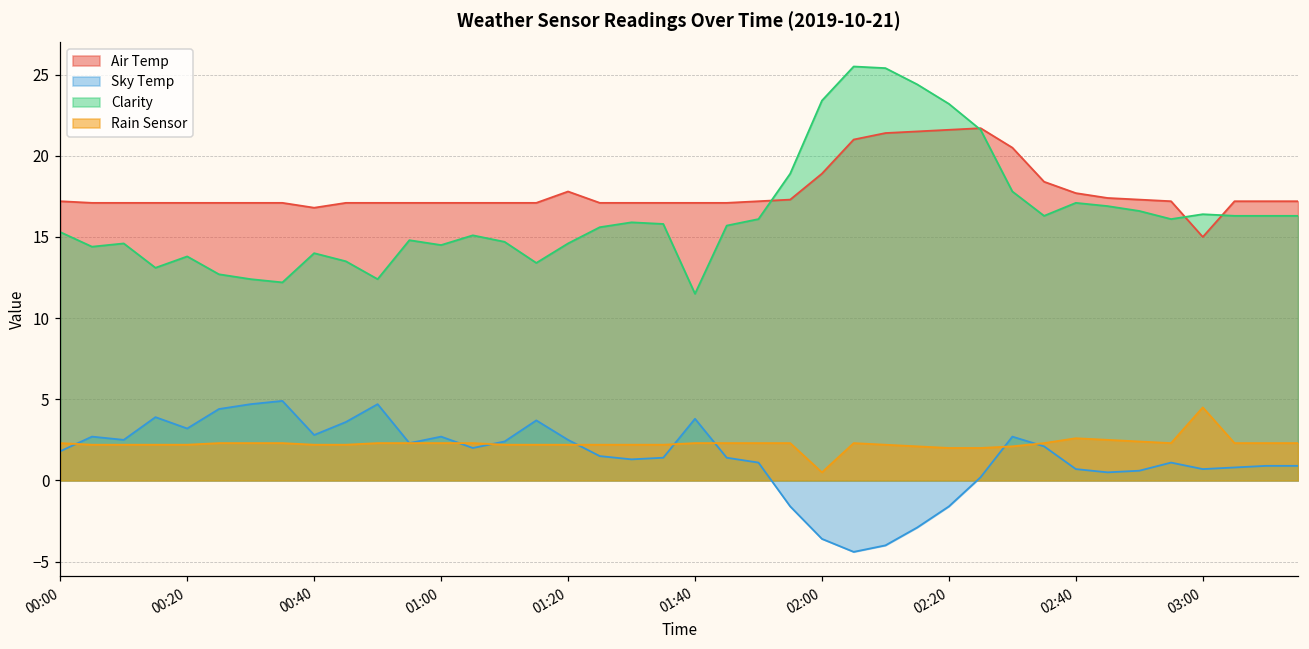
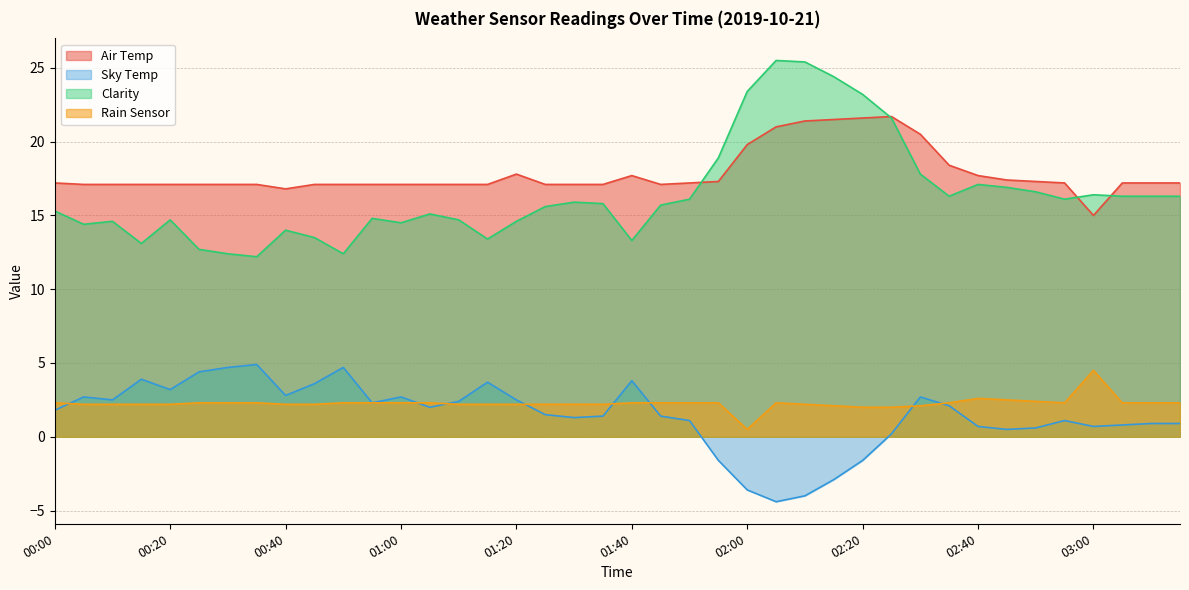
  {
    "Air Temp": {
      "00:00": 17.2,
      "00:20": 17.1,
      "00:40": 16.8,
      "01:00": 17.1,
      "01:20": 17.8,
-     "01:40": 17.1,
-     "02:00": 18.9,
+     "01:40": 17.7,
+     "02:00": 19.8,
      "02:20": 21.6,
      "02:40": 17.7,
      "03:00": 15.0
    },
    "Clarity": {
      "00:00": 15.3,
-     "00:20": 13.8,
+     "00:20": 14.7,
      "00:40": 14.0,
      "01:00": 14.5,
      "01:20": 14.6,
-     "01:40": 11.5,
+     "01:40": 13.3,
      "02:00": 23.4,
      "02:20": 23.2,
      "02:40": 17.1,
      "03:00": 16.4
    },
    "Rain Sensor": {
      "00:00": 2.3,
      "00:20": 2.2,
      "00:40": 2.2,
      "01:00": 2.3,
      "01:20": 2.2,
      "01:40": 2.3,
      "02:00": 0.5,
      "02:20": 2.0,
      "02:40": 2.6,
      "03:00": 4.5
    }
  }
